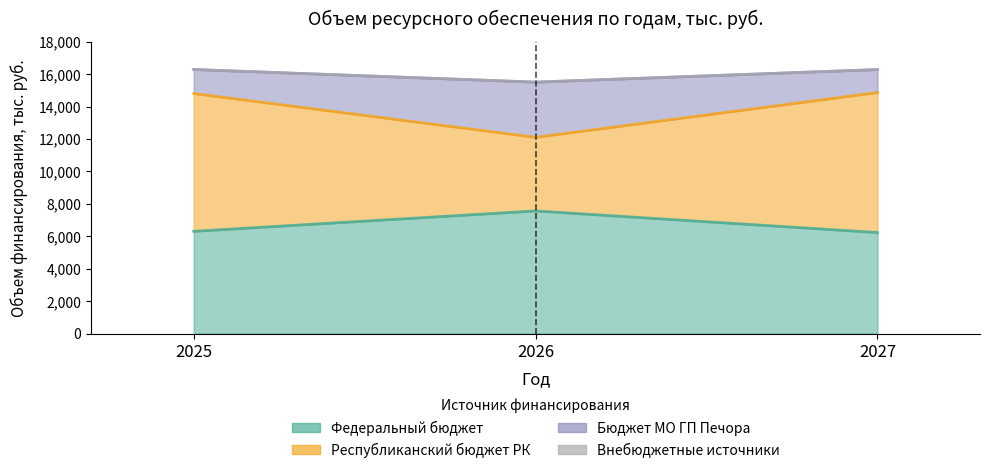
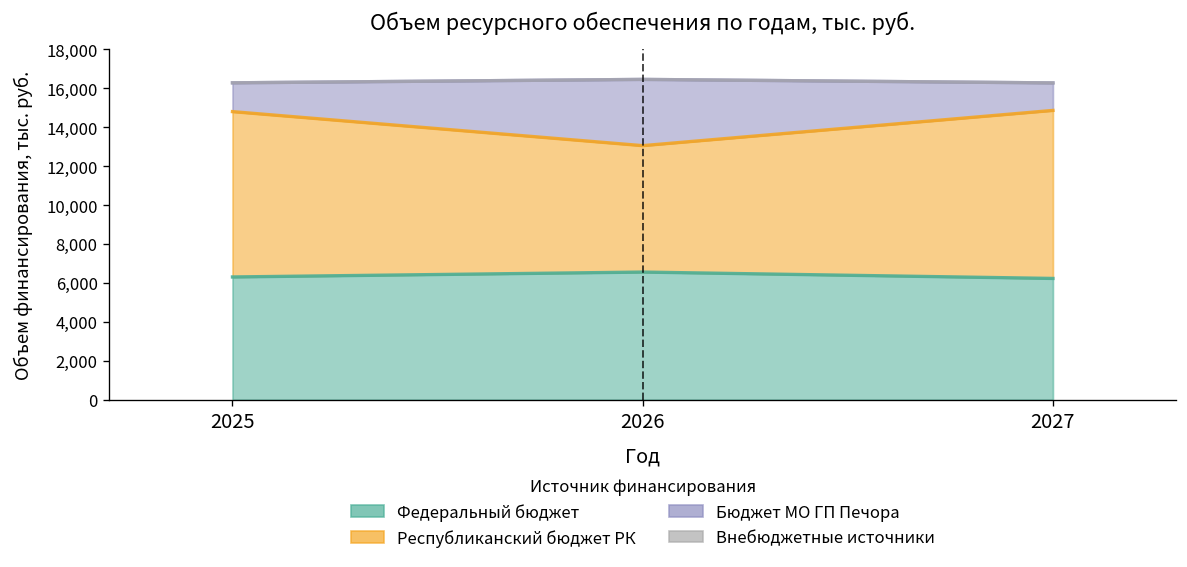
  {
    "Федеральный бюджет": {
      "2025": "6,300",
-     "2026": "7,600",
+     "2026": "6,600",
      "2027": "6,200"
    },
    "Республиканский бюджет РК": {
      "2025": "8,500",
-     "2026": "4,500",
+     "2026": "6,500",
      "2027": "8,600"
    }
  }
